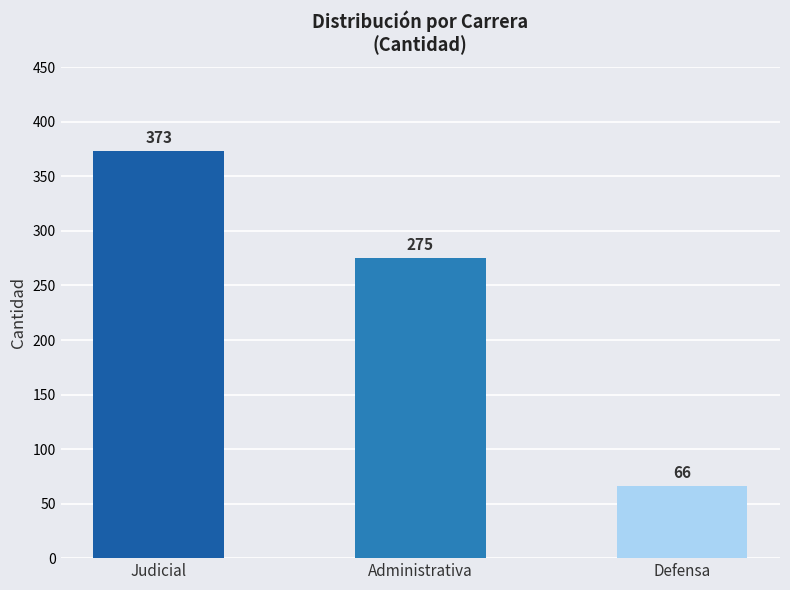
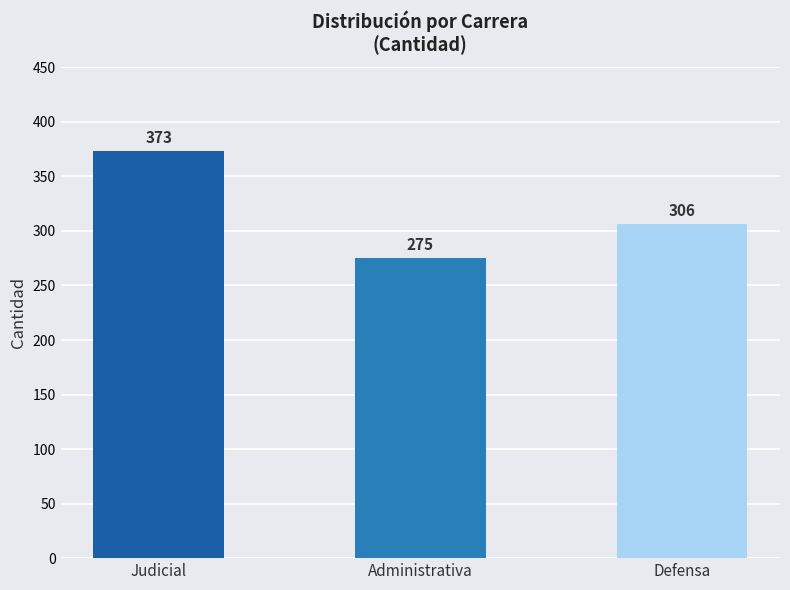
  {
    "Judicial": 373,
    "Administrativa": 275,
-   "Defensa": 66
+   "Defensa": 306
  }
